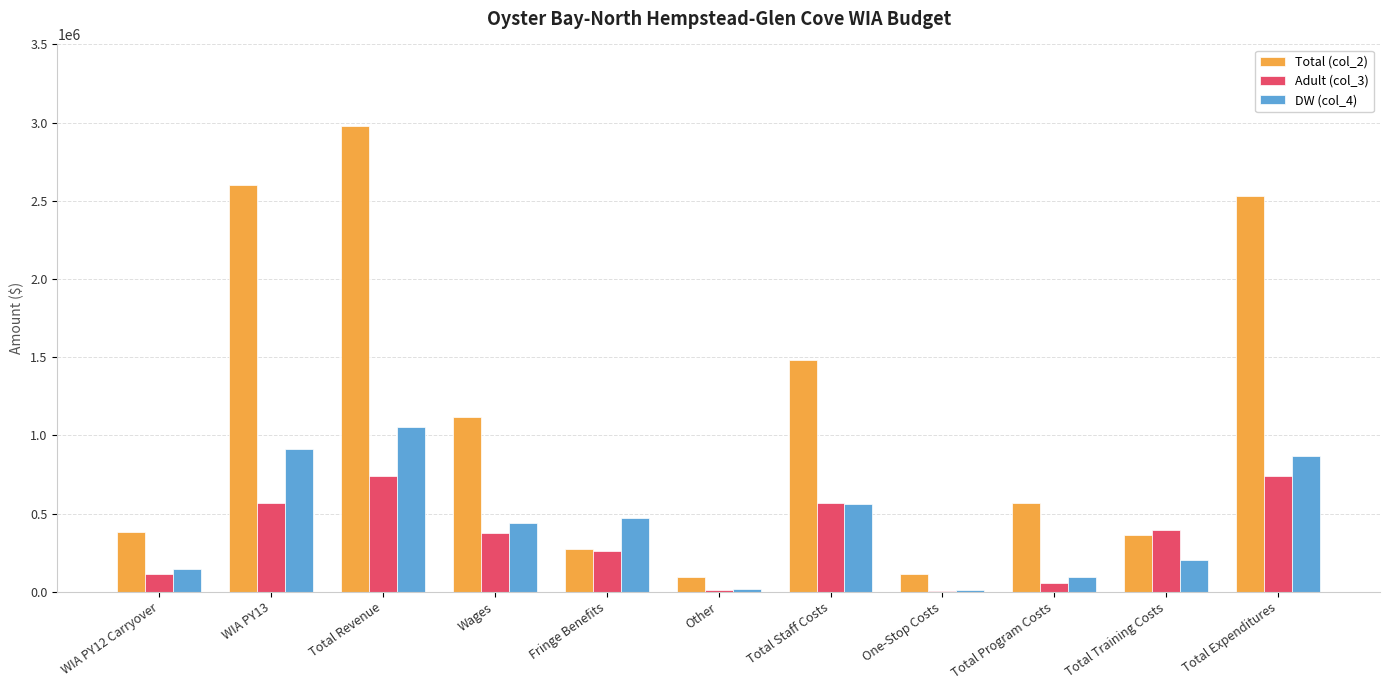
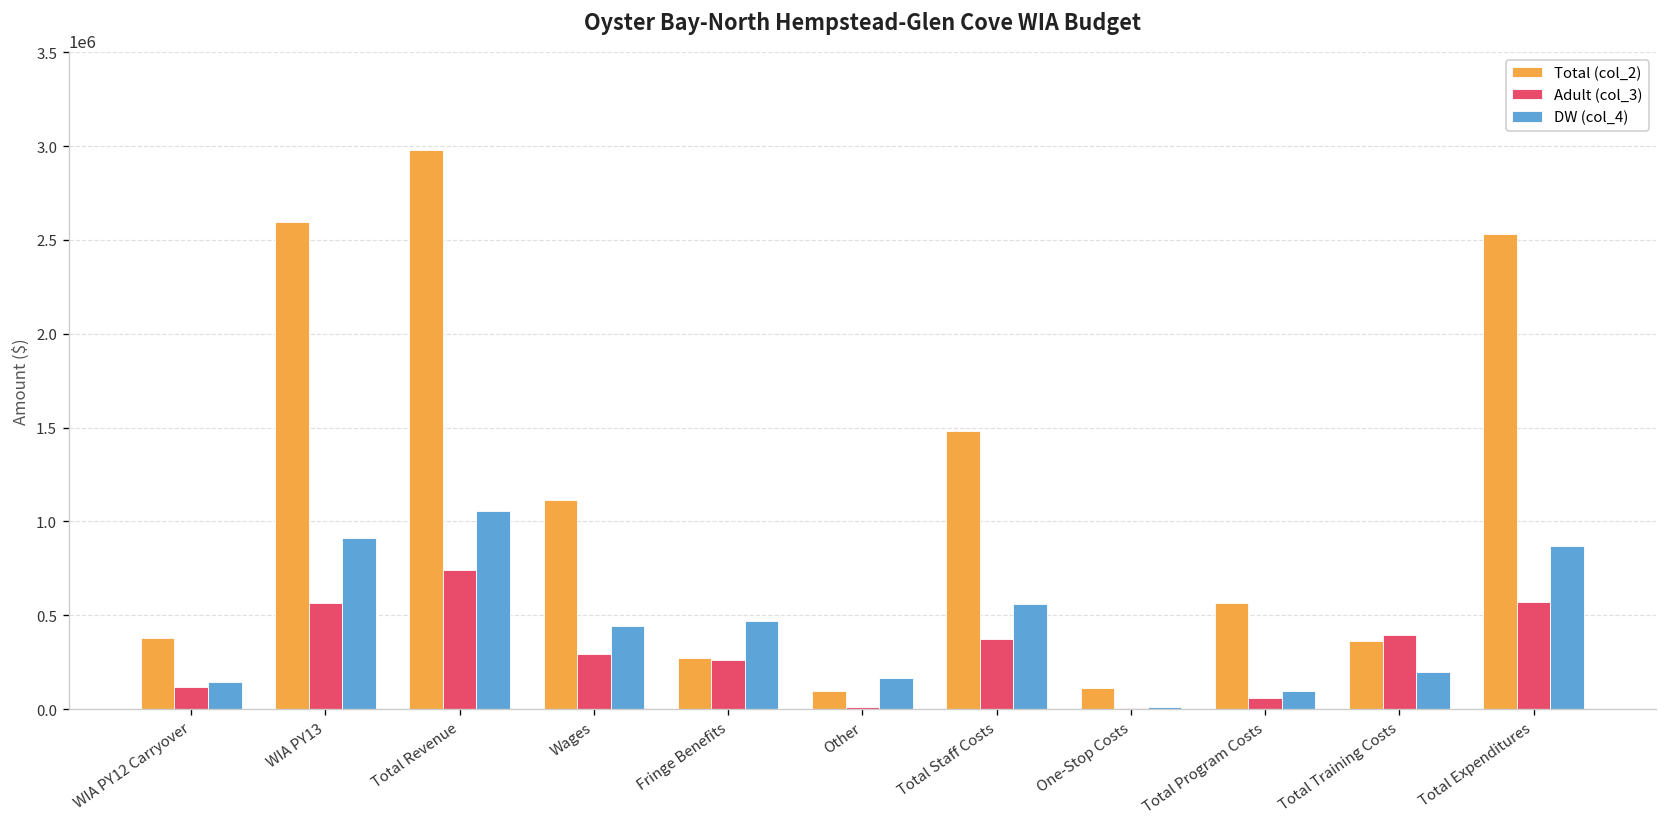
  {
    "Total (col_2)": {
      "WIA PY12 Carryover": 380000,
      "WIA PY13": 2600000,
      "Total Revenue": 2980000,
      "Wages": 1120000,
      "Fringe Benefits": 270000,
      "Other": 100000,
      "Total Staff Costs": 1480000,
      "One-Stop Costs": 110000,
      "Total Program Costs": 570000,
      "Total Training Costs": 370000,
      "Total Expenditures": 2530000
    },
    "Adult (col_3)": {
      "WIA PY12 Carryover": 120000,
      "WIA PY13": 570000,
      "Total Revenue": 740000,
-     "Wages": 370000,
+     "Wages": 290000,
      "Fringe Benefits": 260000,
-     "Total Staff Costs": 570000,
+     "Total Staff Costs": 370000,
      "Total Program Costs": 60000,
      "Total Training Costs": 390000,
-     "Total Expenditures": 740000
+     "Total Expenditures": 570000
    },
    "DW (col_4)": {
      "WIA PY12 Carryover": 140000,
      "WIA PY13": 910000,
      "Total Revenue": 1050000,
      "Wages": 440000,
      "Fringe Benefits": 470000,
-     "Other": 10000,
+     "Other": 160000,
      "Total Staff Costs": 560000,
      "Total Program Costs": 90000,
      "Total Training Costs": 200000,
      "Total Expenditures": 870000
    }
  }
